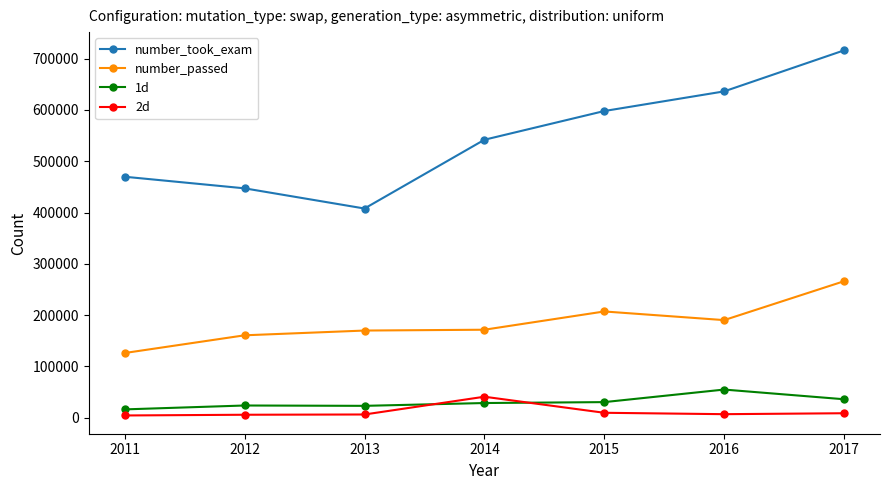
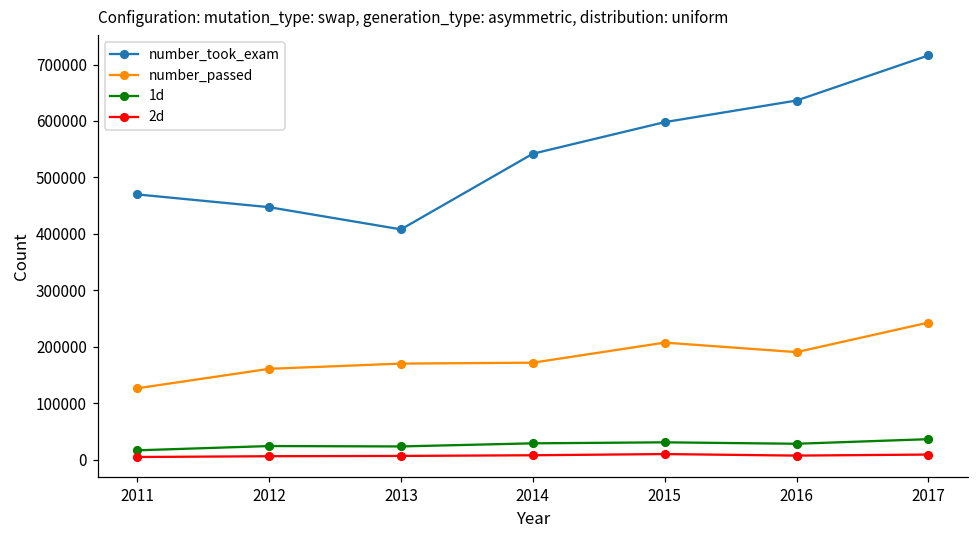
  {
    "number_took_exam": {
      "2011": 470000,
      "2012": 450000,
      "2013": 410000,
      "2014": 540000,
      "2015": 600000,
      "2016": 640000,
      "2017": 720000
    },
    "number_passed": {
      "2011": 130000,
      "2012": 160000,
      "2013": 170000,
      "2014": 170000,
      "2015": 210000,
      "2016": 190000,
-     "2017": 270000
+     "2017": 240000
    },
    "1d": {
      "2011": 20000,
      "2012": 20000,
      "2013": 20000,
      "2014": 30000,
      "2015": 30000,
-     "2016": 60000,
+     "2016": 30000,
      "2017": 40000
    },
    "2d": {
      "2011": 0,
      "2012": 10000,
      "2013": 10000,
-     "2014": 40000,
+     "2014": 10000,
      "2015": 10000,
      "2016": 10000,
      "2017": 10000
    }
  }
